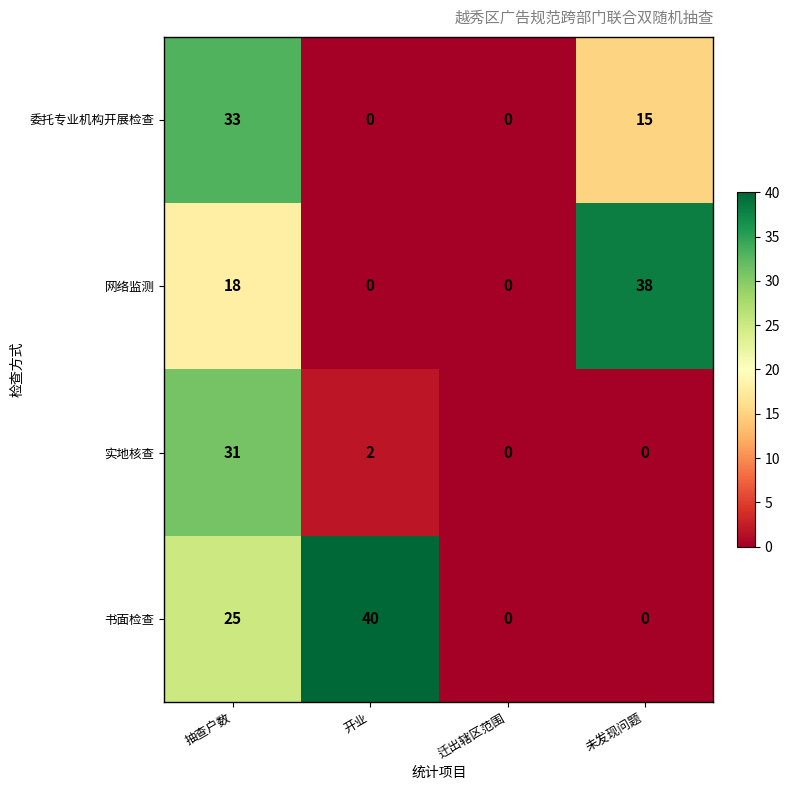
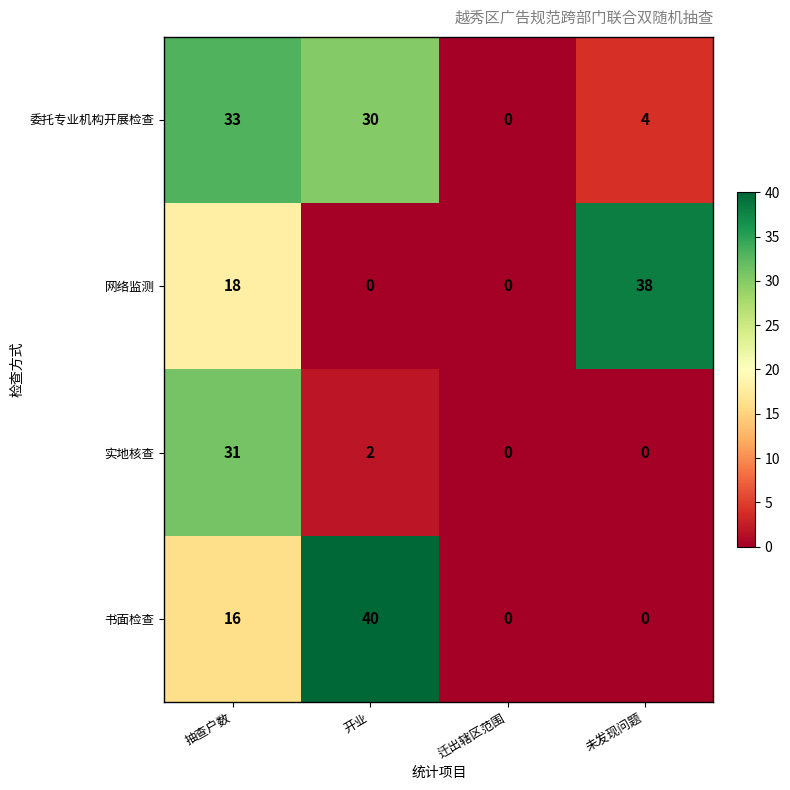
  {
    "委托专业机构开展检查": {
      "抽查户数": 33,
-     "开业": 0,
+     "开业": 30,
      "迁出辖区范围": 0,
-     "未发现问题": 15
+     "未发现问题": 4
    },
    "网络监测": {
      "抽查户数": 18,
      "开业": 0,
      "迁出辖区范围": 0,
      "未发现问题": 38
    },
    "实地核查": {
      "抽查户数": 31,
      "开业": 2,
      "迁出辖区范围": 0,
      "未发现问题": 0
    },
    "书面检查": {
-     "抽查户数": 25,
+     "抽查户数": 16,
      "开业": 40,
      "迁出辖区范围": 0,
      "未发现问题": 0
    }
  }
